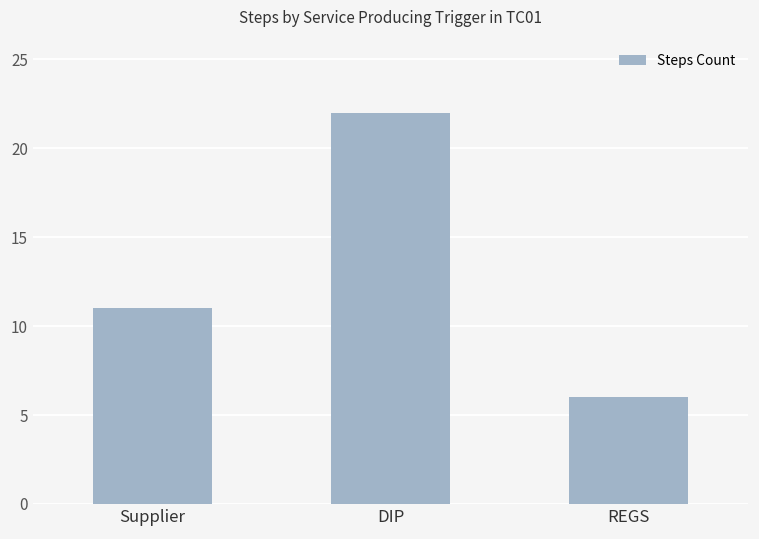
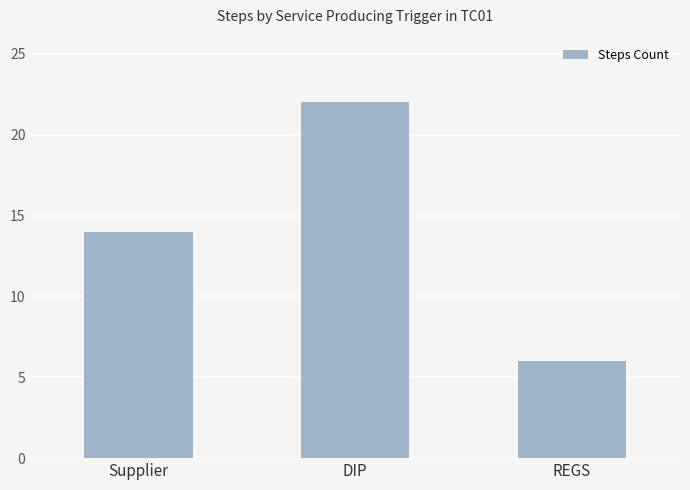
  {
-   "Supplier": 11,
+   "Supplier": 14,
    "DIP": 22,
    "REGS": 6
  }
